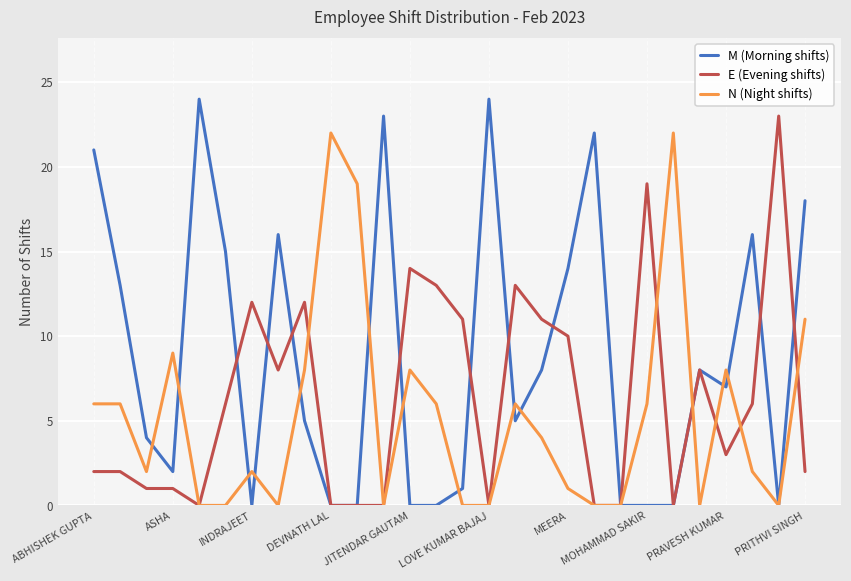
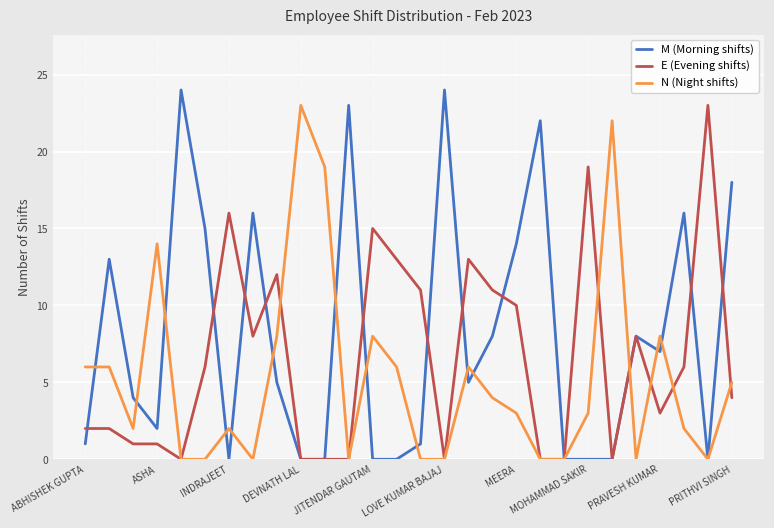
  {
    "M (Morning shifts)": {
-     "ABHISHEK GUPTA": 21,
+     "ABHISHEK GUPTA": 1,
      "ASHA": 2,
      "INDRAJEET": 0,
      "JITENDAR GAUTAM": 0,
      "LOVE KUMAR BAJAJ": 24,
      "MEERA": 14,
      "MOHAMMAD SAKIR": 0,
      "PRAVESH KUMAR": 7,
      "PRITHVI SINGH": 18
    },
    "E (Evening shifts)": {
      "ABHISHEK GUPTA": 2,
      "ASHA": 1,
-     "INDRAJEET": 12,
-     "JITENDAR GAUTAM": 14,
+     "INDRAJEET": 16,
+     "JITENDAR GAUTAM": 15,
      "MEERA": 10,
      "MOHAMMAD SAKIR": 19,
      "PRAVESH KUMAR": 3,
-     "PRITHVI SINGH": 2
+     "PRITHVI SINGH": 4
    },
    "N (Night shifts)": {
      "ABHISHEK GUPTA": 6,
-     "ASHA": 9,
+     "ASHA": 14,
      "INDRAJEET": 2,
-     "DEVNATH LAL": 22,
+     "DEVNATH LAL": 23,
      "JITENDAR GAUTAM": 8,
-     "MEERA": 1,
-     "MOHAMMAD SAKIR": 6,
+     "MEERA": 3,
+     "MOHAMMAD SAKIR": 3,
      "PRAVESH KUMAR": 8,
-     "PRITHVI SINGH": 11
+     "PRITHVI SINGH": 5
    }
  }
